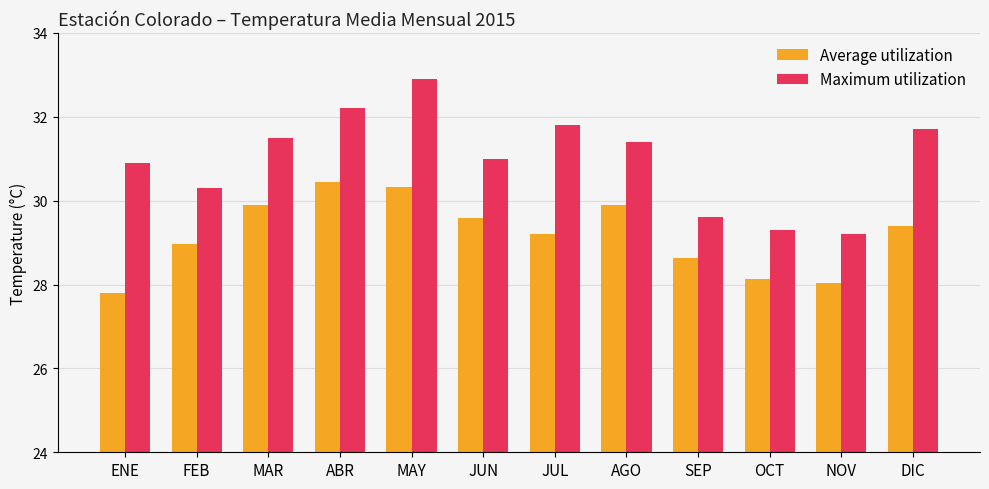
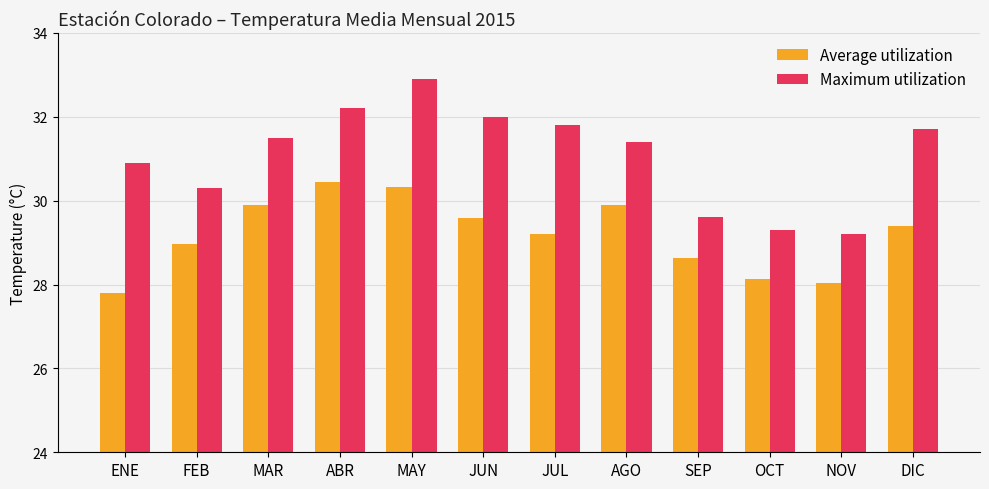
  {
    "Average utilization": {
      "ENE": 27.8,
      "FEB": 29,
      "MAR": 29.9,
      "ABR": 30.5,
      "MAY": 30.3,
      "JUN": 29.6,
      "JUL": 29.2,
      "AGO": 29.9,
      "SEP": 28.6,
      "OCT": 28.1,
      "NOV": 28,
      "DIC": 29.4
    },
    "Maximum utilization": {
      "ENE": 30.9,
      "FEB": 30.3,
      "MAR": 31.5,
      "ABR": 32.2,
      "MAY": 32.9,
-     "JUN": 31,
+     "JUN": 32,
      "JUL": 31.8,
      "AGO": 31.4,
      "SEP": 29.6,
      "OCT": 29.3,
      "NOV": 29.2,
      "DIC": 31.7
    }
  }
